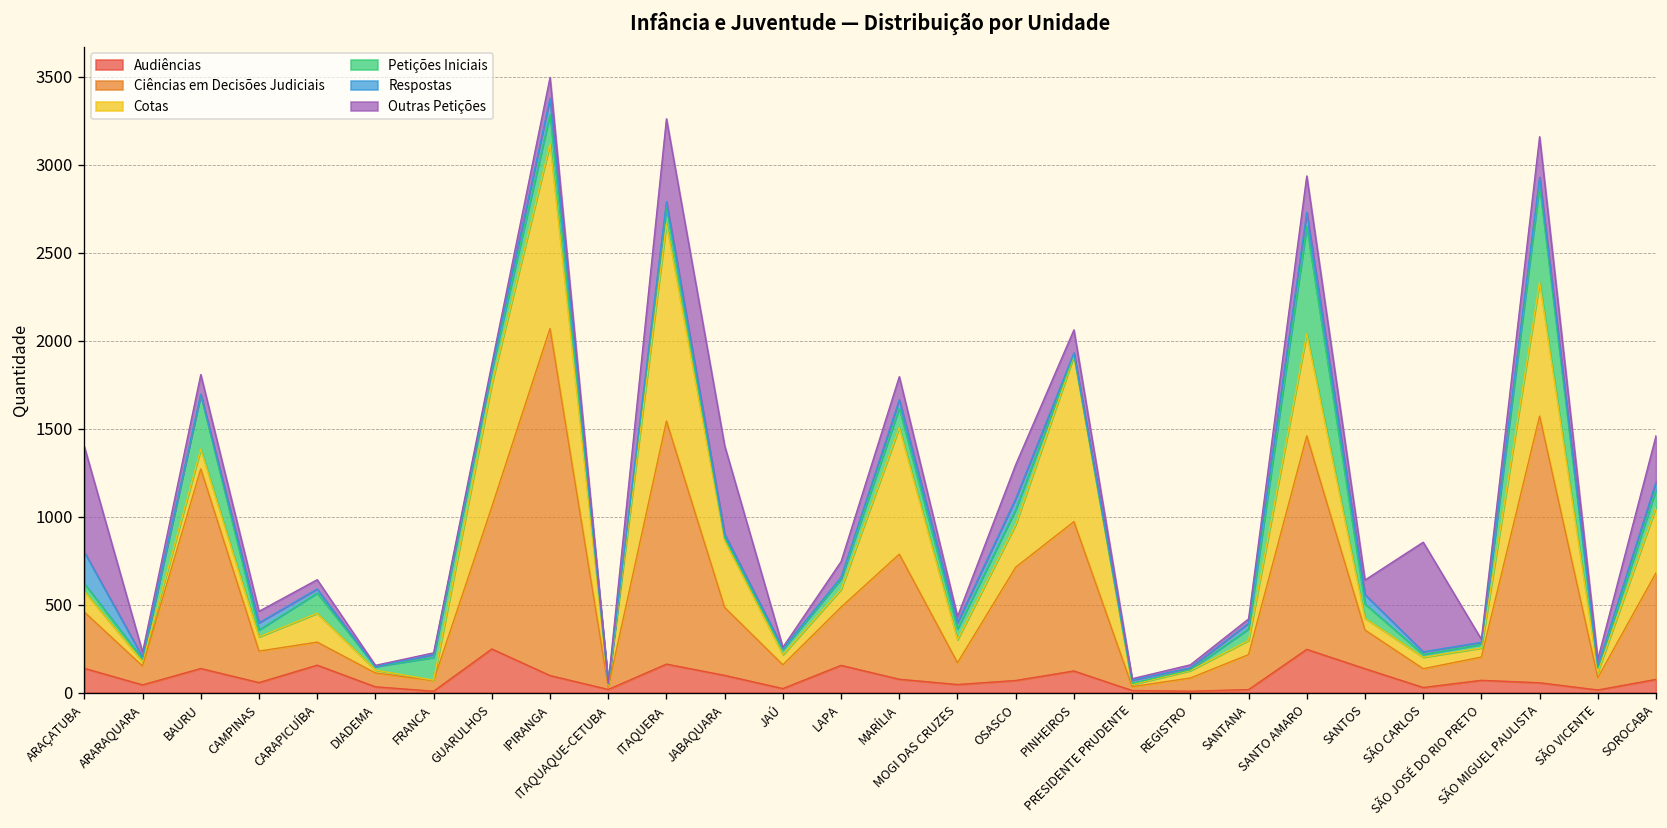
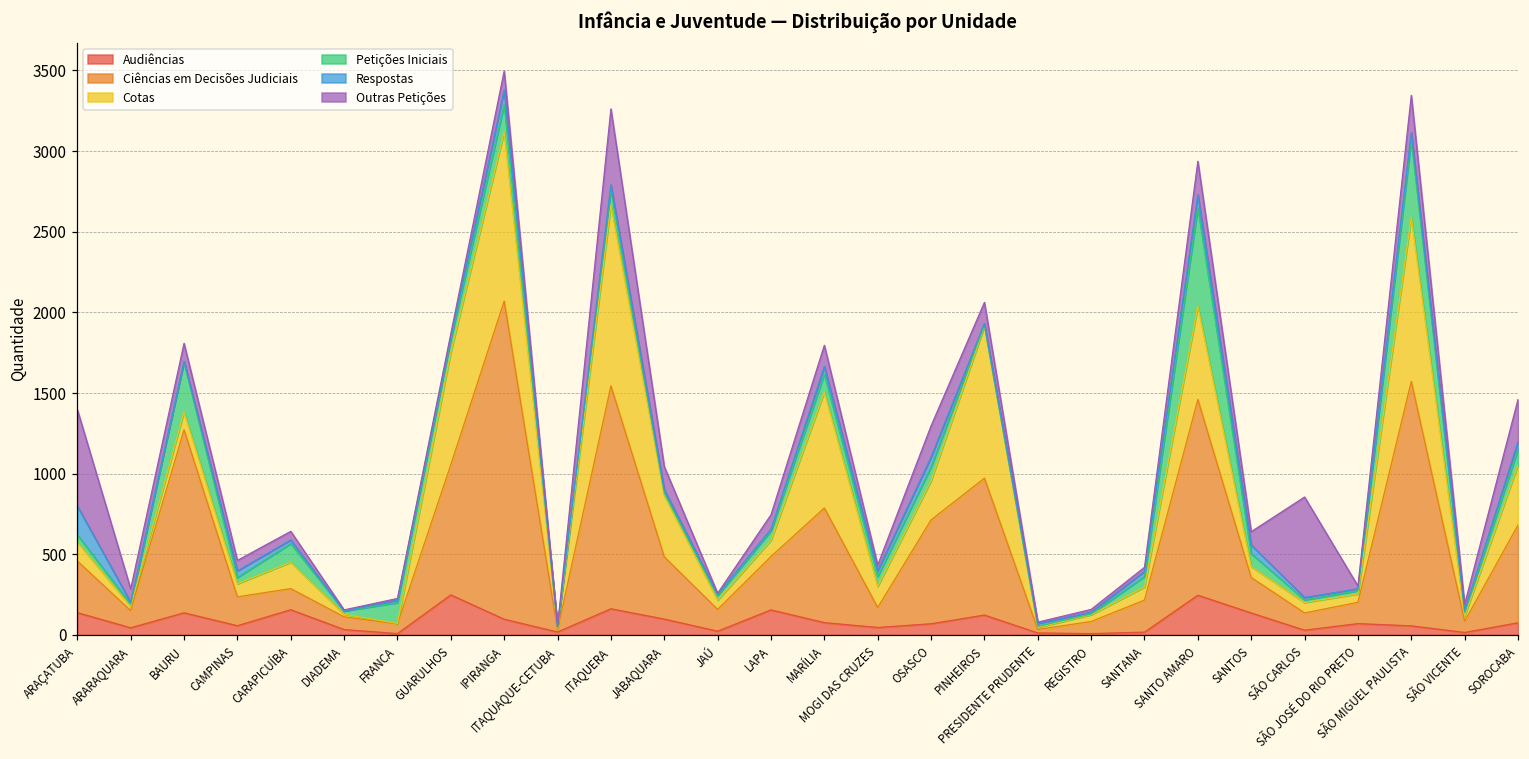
  {
    "Cotas": {
      "ARAÇATUBA": 120,
      "BAURU": 110,
      "CAMPINAS": 80,
      "CARAPICUÍBA": 160,
      "GUARULHOS": 700,
      "IPIRANGA": 1050,
      "ITAQUERA": 1120,
      "JAÚ": 60,
      "LAPA": 100,
      "MARÍLIA": 720,
      "MOGI DAS CRUZES": 130,
      "OSASCO": 240,
      "SANTANA": 80,
      "SANTO AMARO": 580,
      "SANTOS": 70,
      "SÃO JOSÉ DO RIO PRETO": 50,
-     "SÃO MIGUEL PAULISTA": 760,
+     "SÃO MIGUEL PAULISTA": 1020,
      "SÃO VICENTE": 30,
      "SOROCABA": 370
    },
    "Petições Iniciais": {
      "ARAÇATUBA": 40,
      "CAMPINAS": 40,
      "CARAPICUÍBA": 120,
      "IPIRANGA": 170,
      "ITAQUERA": 90,
      "MARÍLIA": 110,
      "MOGI DAS CRUZES": 60,
      "OSASCO": 90,
      "SANTANA": 70,
      "SANTO AMARO": 610,
      "SANTOS": 80,
-     "SÃO MIGUEL PAULISTA": 550,
+     "SÃO MIGUEL PAULISTA": 480,
      "SOROCABA": 100
    },
    "Respostas": {
      "ARAÇATUBA": 180,
      "CAMPINAS": 40,
      "CARAPICUÍBA": 20,
      "IPIRANGA": 90,
      "ITAQUERA": 30,
      "JABAQUARA": 20,
      "MARÍLIA": 50,
      "MOGI DAS CRUZES": 40,
      "OSASCO": 60,
      "SANTANA": 30,
      "SANTO AMARO": 80,
      "SANTOS": 50,
      "SÃO MIGUEL PAULISTA": 50,
      "SOROCABA": 50
    },
    "Outras Petições": {
      "ARAÇATUBA": 600,
-     "ARARAQUARA": 30,
+     "ARARAQUARA": 80,
      "BAURU": 110,
      "CAMPINAS": 70,
      "CARAPICUÍBA": 50,
      "GUARULHOS": 20,
      "IPIRANGA": 120,
      "ITAQUERA": 470,
-     "JABAQUARA": 500,
+     "JABAQUARA": 140,
      "LAPA": 90,
      "MARÍLIA": 130,
      "MOGI DAS CRUZES": 40,
      "OSASCO": 190,
      "PINHEIROS": 130,
      "SANTANA": 30,
      "SANTO AMARO": 210,
      "SANTOS": 80,
      "SÃO CARLOS": 620,
      "SÃO MIGUEL PAULISTA": 230,
      "SÃO VICENTE": 40,
      "SOROCABA": 260
    }
  }
